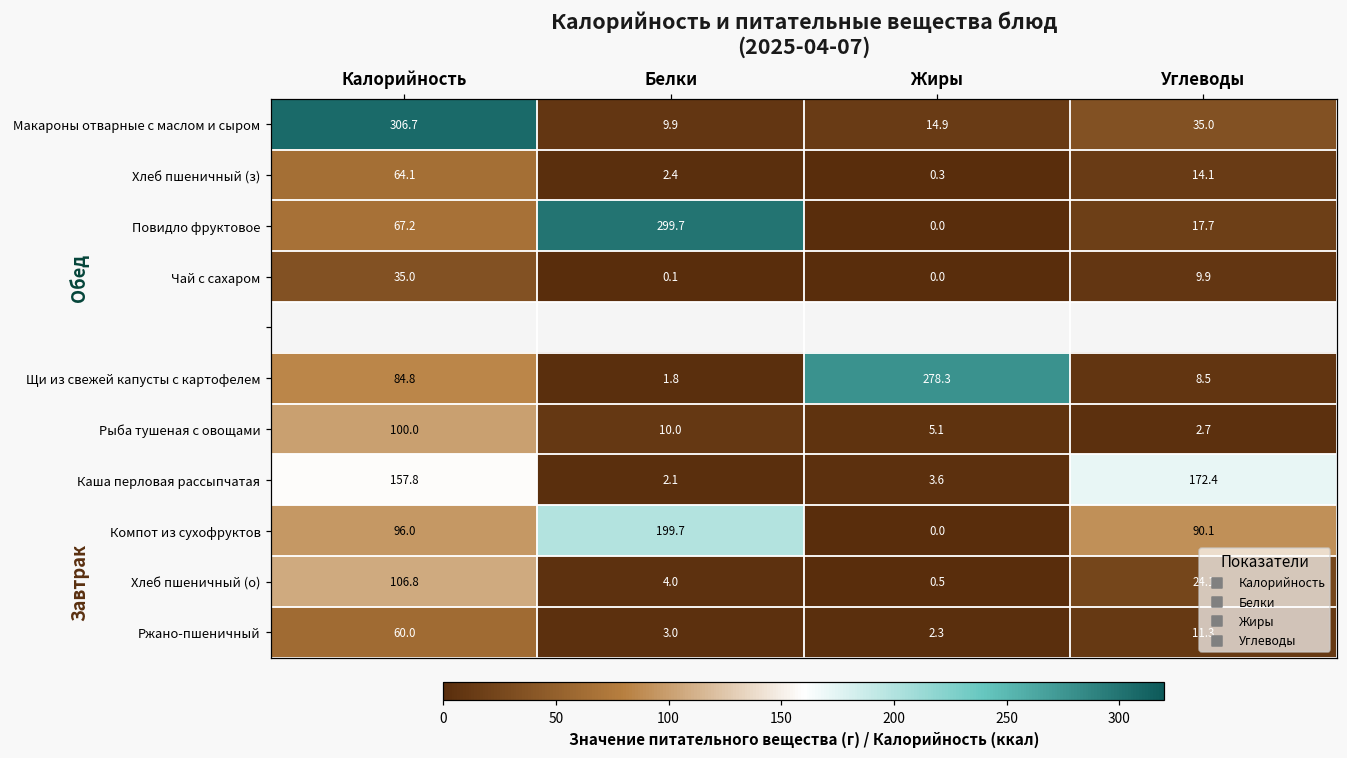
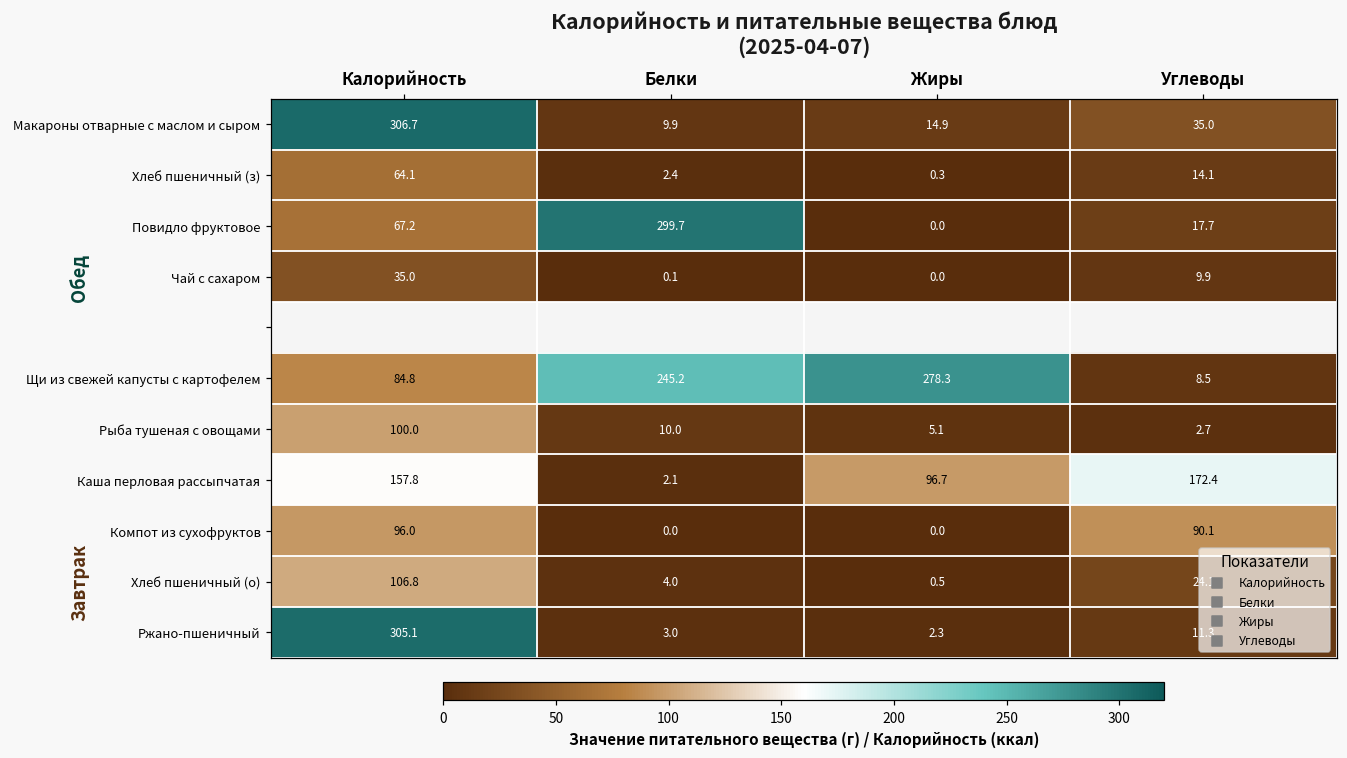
  {
    "Макароны отварные с маслом и сыром": {
      "Калорийность": 306.7,
      "Белки": 9.9,
      "Жиры": 14.9,
      "Углеводы": 35.0
    },
    "Хлеб пшеничный (з)": {
      "Калорийность": 64.1,
      "Белки": 2.4,
      "Жиры": 0.3,
      "Углеводы": 14.1
    },
    "Повидло фруктовое": {
      "Калорийность": 67.2,
      "Белки": 299.7,
      "Жиры": 0.0,
      "Углеводы": 17.7
    },
    "Чай с сахаром": {
      "Калорийность": 35.0,
      "Белки": 0.1,
      "Жиры": 0.0,
      "Углеводы": 9.9
    },
    "Щи из свежей капусты с картофелем": {
      "Калорийность": 84.8,
-     "Белки": 1.8,
+     "Белки": 245.2,
      "Жиры": 278.3,
      "Углеводы": 8.5
    },
    "Рыба тушеная с овощами": {
      "Калорийность": 100.0,
      "Белки": 10.0,
      "Жиры": 5.1,
      "Углеводы": 2.7
    },
    "Каша перловая рассыпчатая": {
      "Калорийность": 157.8,
      "Белки": 2.1,
-     "Жиры": 3.6,
+     "Жиры": 96.7,
      "Углеводы": 172.4
    },
    "Компот из сухофруктов": {
      "Калорийность": 96.0,
-     "Белки": 199.7,
+     "Белки": 0.0,
      "Жиры": 0.0,
      "Углеводы": 90.1
    },
    "Хлеб пшеничный (о)": {
      "Калорийность": 106.8,
      "Белки": 4.0,
      "Жиры": 0.5
    },
    "Ржано-пшеничный": {
-     "Калорийность": 60.0,
+     "Калорийность": 305.1,
      "Белки": 3.0,
      "Жиры": 2.3
    }
  }
